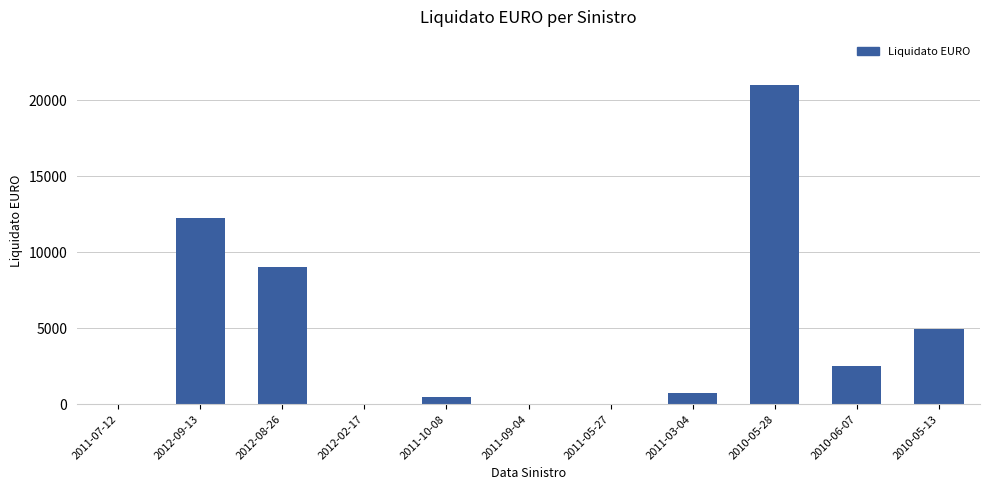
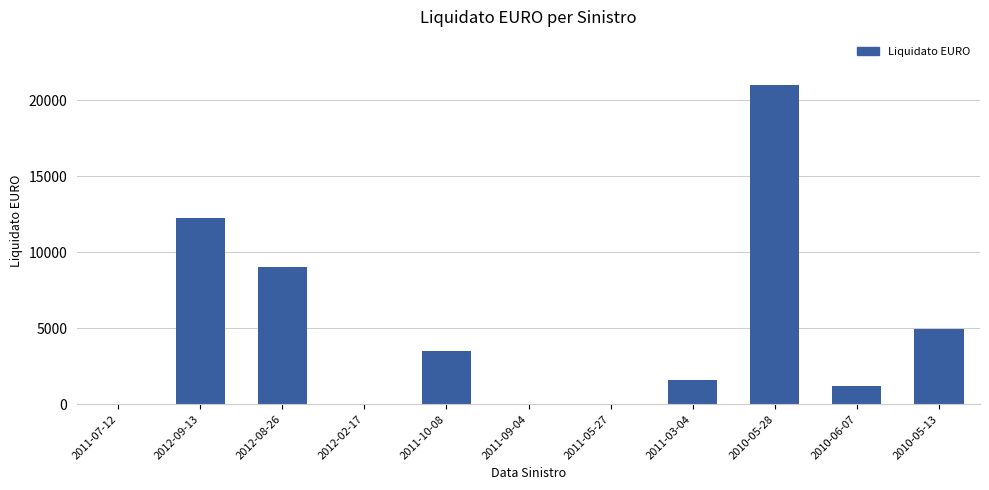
  {
    "2011-07-12": 0,
    "2012-09-13": 12200,
    "2012-08-26": 9000,
    "2012-02-17": 0,
-   "2011-10-08": 500,
+   "2011-10-08": 3500,
    "2011-09-04": 0,
    "2011-05-27": 0,
-   "2011-03-04": 800,
+   "2011-03-04": 1600,
    "2010-05-28": 21000,
-   "2010-06-07": 2500,
+   "2010-06-07": 1200,
    "2010-05-13": 4900
  }
